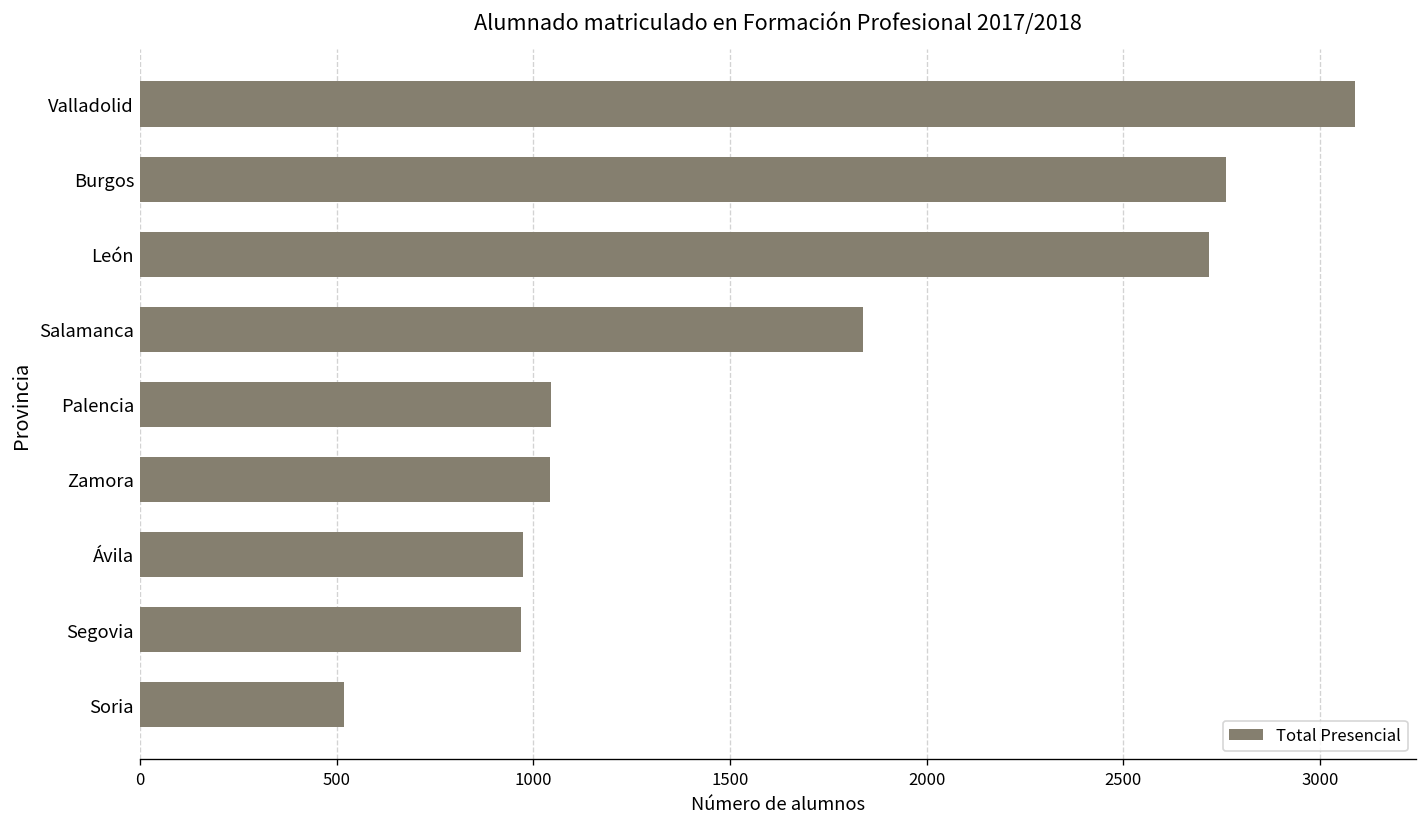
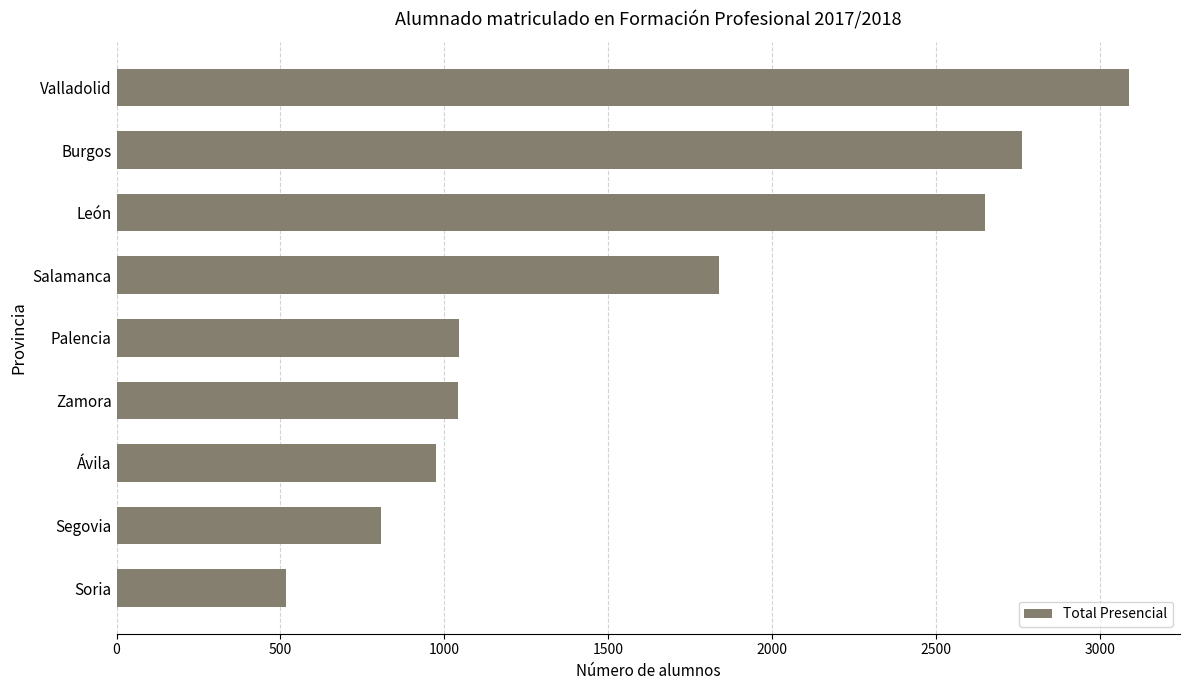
  {
    "Valladolid": 3090,
    "Burgos": 2760,
-   "León": 2720,
+   "León": 2650,
    "Salamanca": 1840,
    "Palencia": 1050,
    "Zamora": 1040,
    "Ávila": 980,
-   "Segovia": 970,
+   "Segovia": 810,
    "Soria": 520
  }
